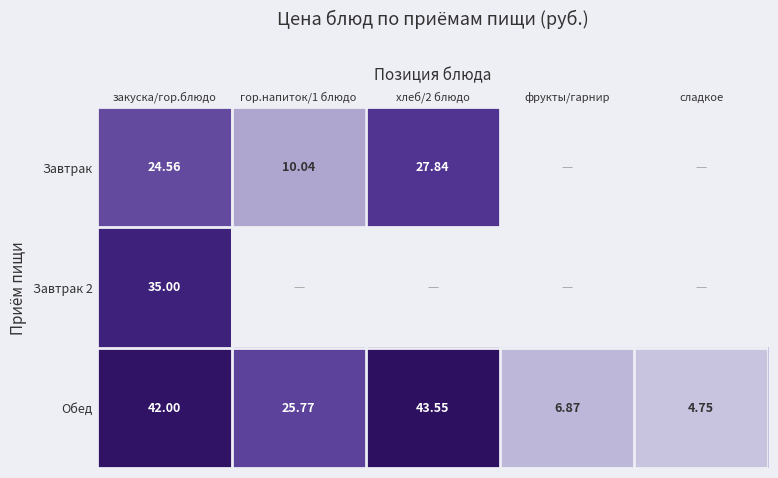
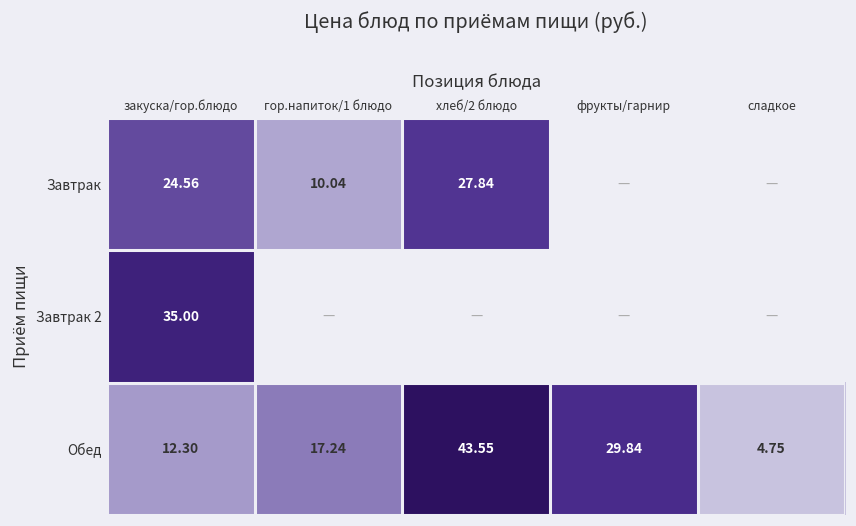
  {
    "Завтрак": {
      "закуска/гор.блюдо": 24.56,
      "гор.напиток/1 блюдо": 10.04,
      "хлеб/2 блюдо": 27.84
    },
    "Завтрак 2": {
      "закуска/гор.блюдо": 35.00
    },
    "Обед": {
-     "закуска/гор.блюдо": 42.00,
-     "гор.напиток/1 блюдо": 25.77,
+     "закуска/гор.блюдо": 12.30,
+     "гор.напиток/1 блюдо": 17.24,
      "хлеб/2 блюдо": 43.55,
-     "фрукты/гарнир": 6.87,
+     "фрукты/гарнир": 29.84,
      "сладкое": 4.75
    }
  }
